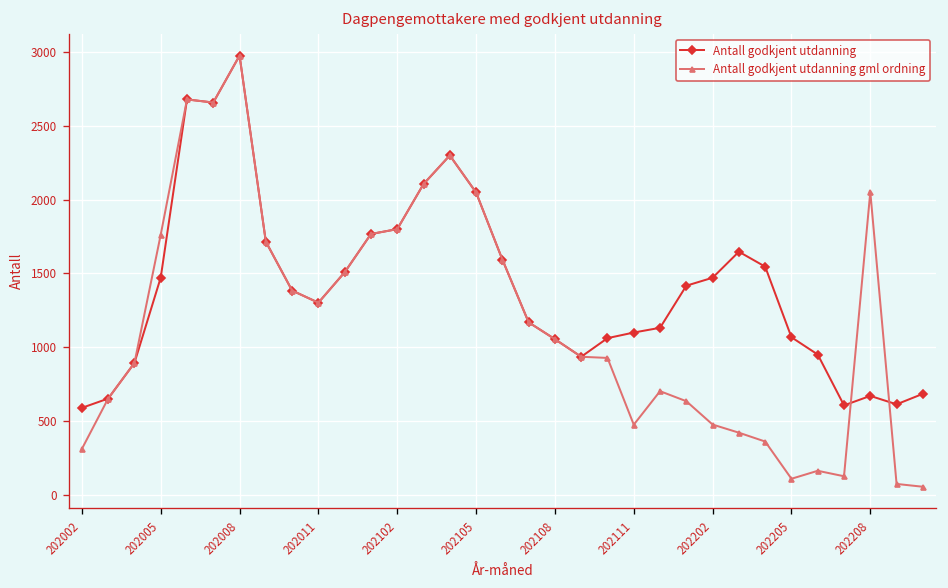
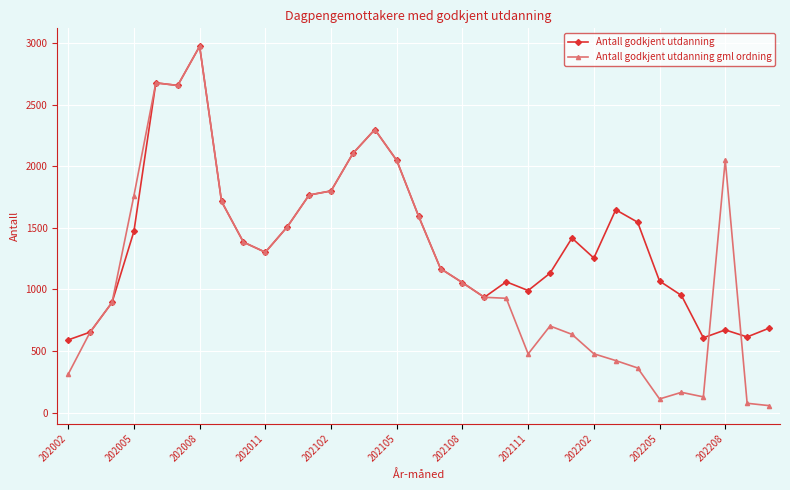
  {
    "Antall godkjent utdanning": {
      "202002": 590,
      "202005": 1470,
-     "202111": 1100,
-     "202202": 1470,
+     "202111": 990,
+     "202202": 1260,
      "202205": 1070,
      "202208": 670
    },
    "Antall godkjent utdanning gml ordning": {
      "202002": 310,
      "202005": 1760,
      "202111": 480,
      "202202": 480,
      "202205": 110,
      "202208": 2050
    }
  }
